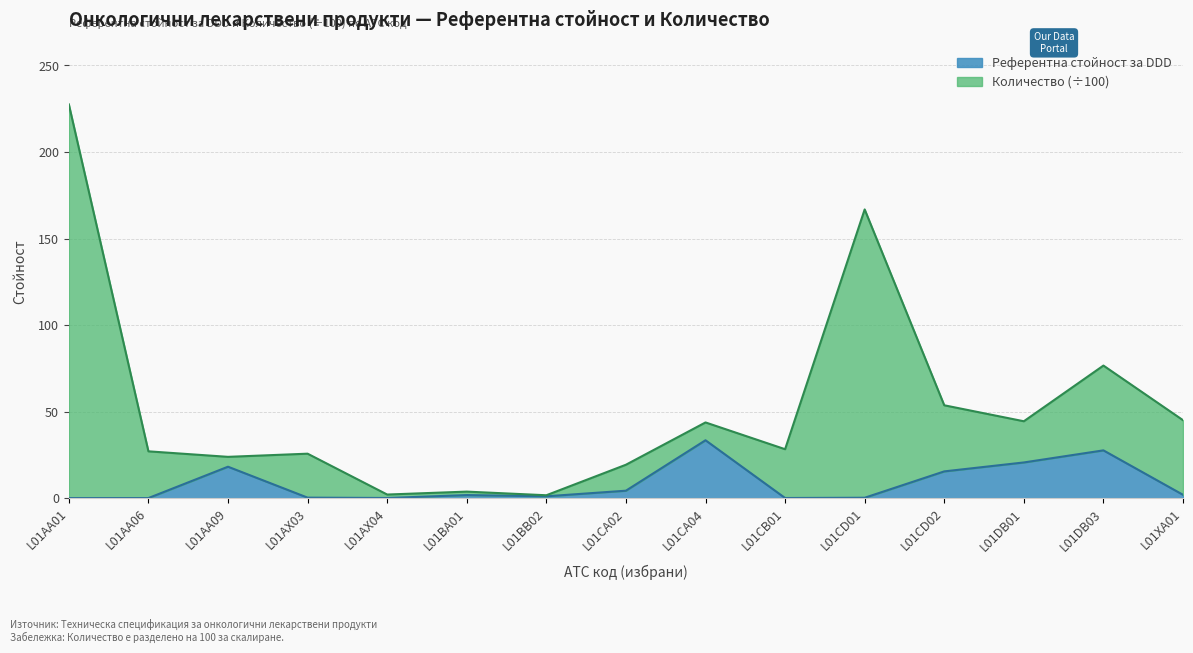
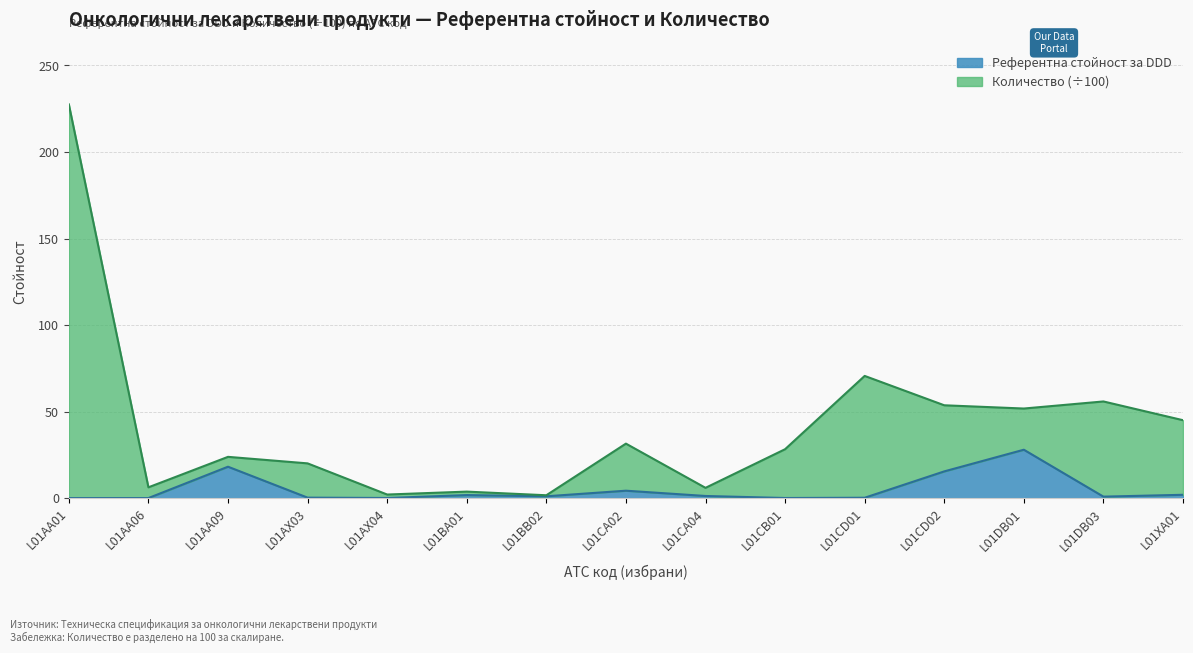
  {
    "Референтна стойност за DDD": {
      "L01AA01": 0,
      "L01AA06": 0,
      "L01AA09": 18,
      "L01AX03": 0,
      "L01AX04": 0,
      "L01BA01": 2,
      "L01CA02": 4,
-     "L01CA04": 33,
+     "L01CA04": 1,
      "L01CB01": 0,
      "L01CD01": 0,
      "L01CD02": 15,
-     "L01DB01": 21,
-     "L01DB03": 28,
+     "L01DB01": 28,
+     "L01DB03": 1,
      "L01XA01": 2
    },
    "Количество (÷100)": {
      "L01AA01": 228,
-     "L01AA06": 27,
+     "L01AA06": 6,
      "L01AA09": 6,
-     "L01AX03": 25,
+     "L01AX03": 20,
      "L01AX04": 2,
      "L01BA01": 2,
-     "L01CA02": 15,
-     "L01CA04": 10,
+     "L01CA02": 27,
+     "L01CA04": 5,
      "L01CB01": 28,
-     "L01CD01": 167,
+     "L01CD01": 70,
      "L01CD02": 38,
      "L01DB01": 24,
-     "L01DB03": 49,
+     "L01DB03": 55,
      "L01XA01": 43
    }
  }
